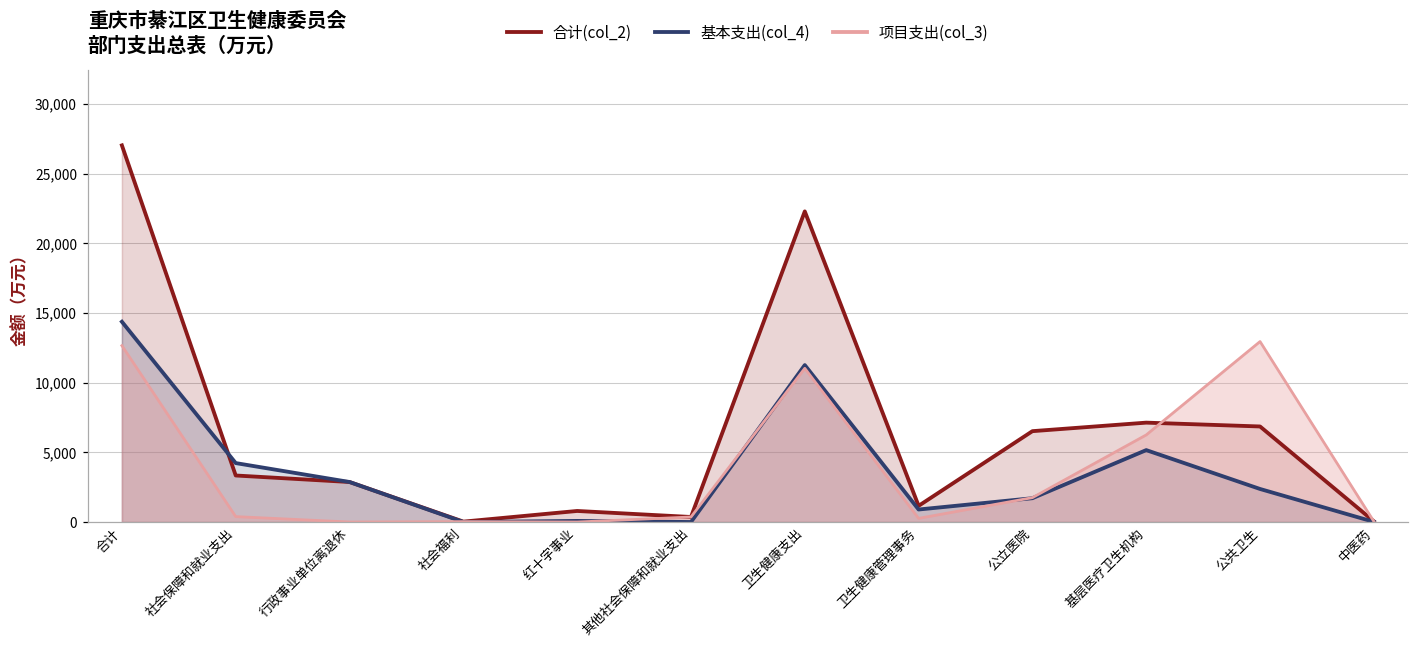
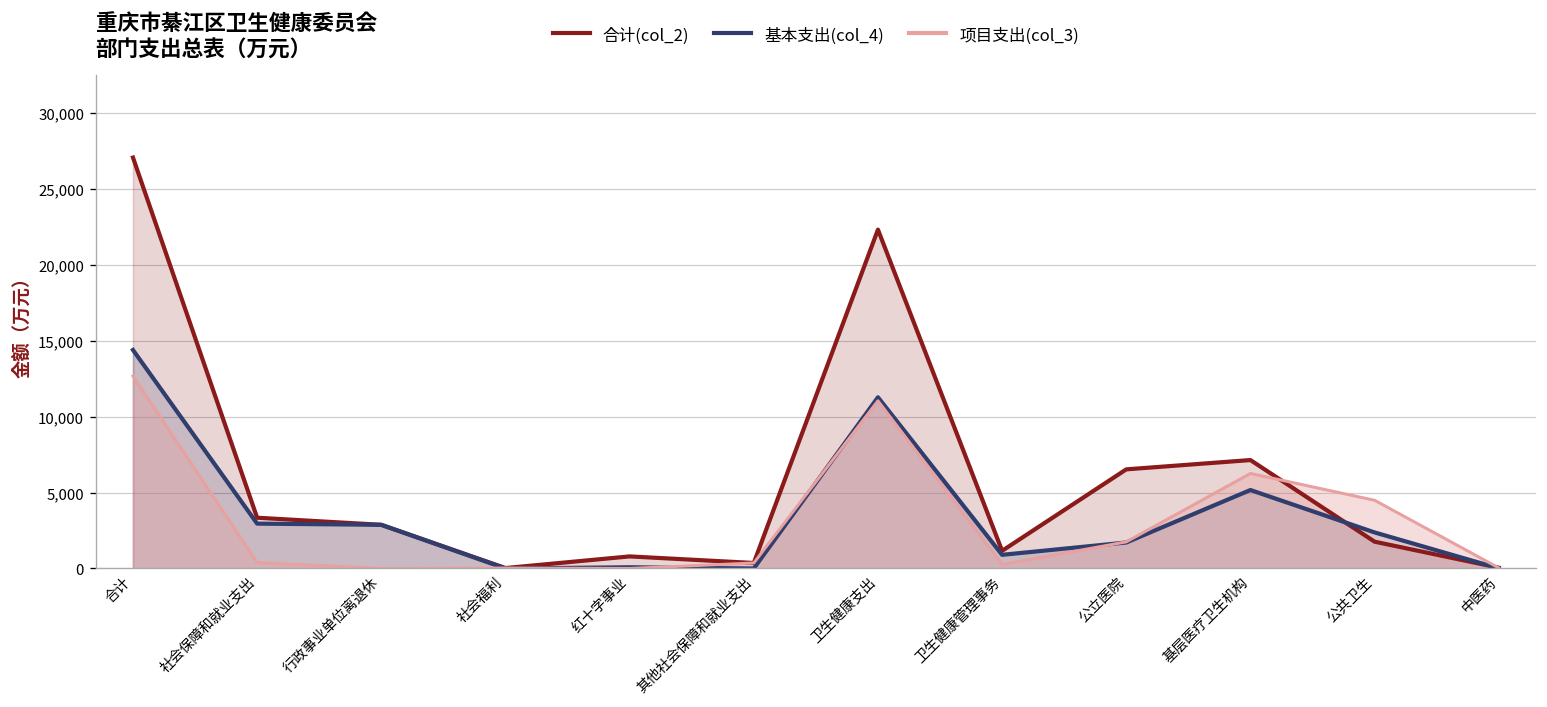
  {
    "合计(col_2)": {
      "合计": "27,000",
      "社会保障和就业支出": "3,300",
      "红十字事业": "800",
      "卫生健康支出": "22,300",
      "卫生健康管理事务": "1,200",
      "公立医院": "6,500",
      "基层医疗卫生机构": "7,100",
-     "公共卫生": "6,900"
+     "公共卫生": "1,800"
    },
    "基本支出(col_4)": {
      "合计": "14,400",
-     "社会保障和就业支出": "4,200",
+     "社会保障和就业支出": "3,000",
      "其他社会保障和就业支出": "0",
      "卫生健康支出": "11,300",
      "卫生健康管理事务": "900",
      "基层医疗卫生机构": "5,200",
      "公共卫生": "2,400"
    },
    "项目支出(col_3)": {
      "合计": "12,700",
      "社会保障和就业支出": "400",
      "行政事业单位离退休": "0",
      "卫生健康支出": "11,000",
      "卫生健康管理事务": "300",
      "基层医疗卫生机构": "6,300",
-     "公共卫生": "13,000"
+     "公共卫生": "4,500"
    }
  }
